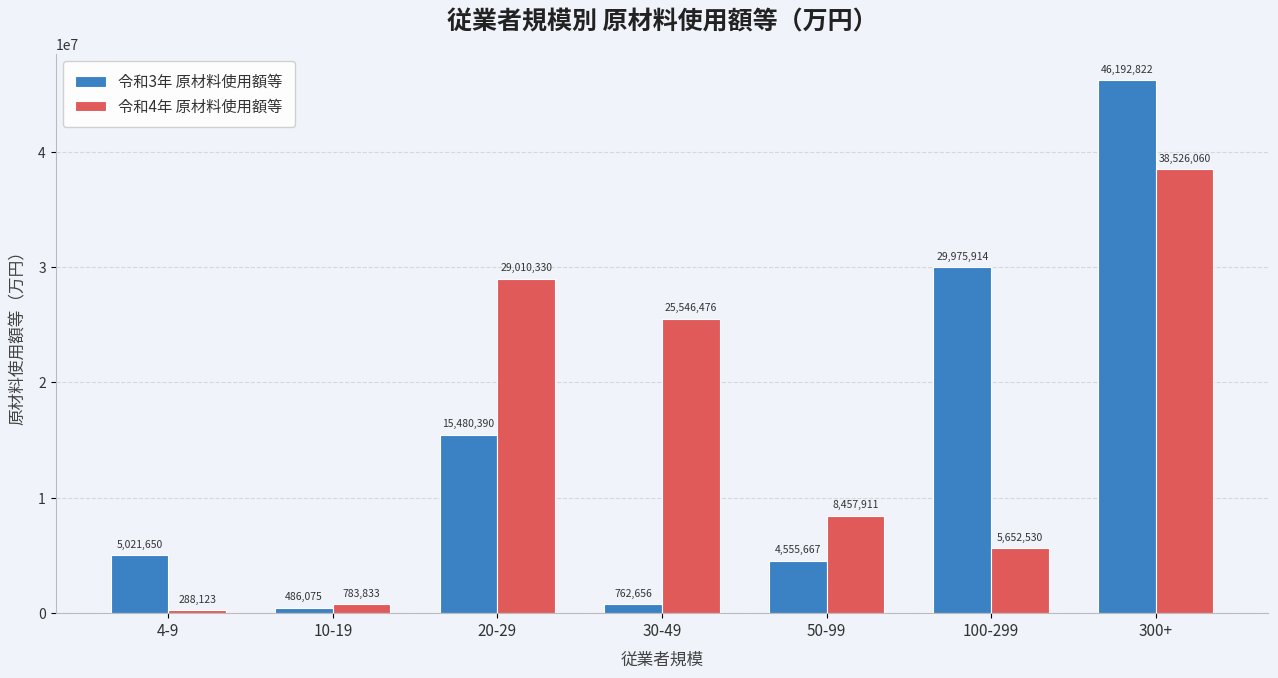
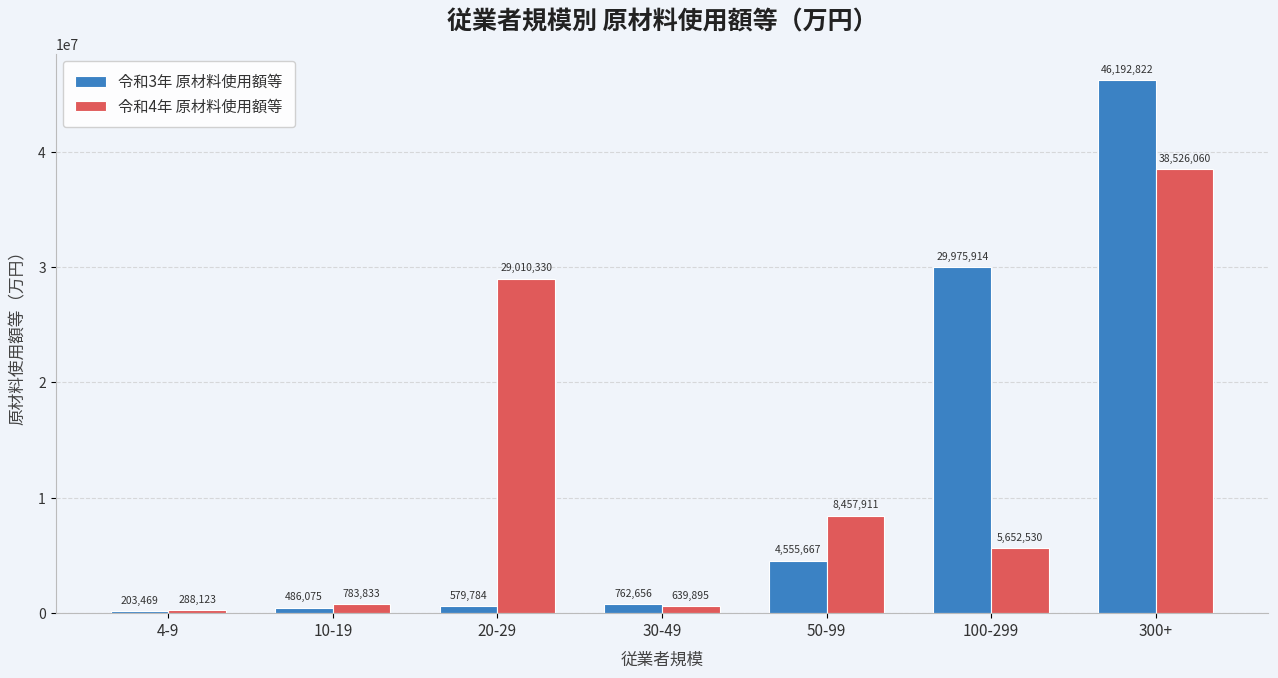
  {
    "令和3年 原材料使用額等": {
-     "4-9": "5,021,650",
+     "4-9": "203,469",
      "10-19": "486,075",
-     "20-29": "15,480,390",
+     "20-29": "579,784",
      "30-49": "762,656",
      "50-99": "4,555,667",
      "100-299": "29,975,914",
      "300+": "46,192,822"
    },
    "令和4年 原材料使用額等": {
      "4-9": "288,123",
      "10-19": "783,833",
      "20-29": "29,010,330",
-     "30-49": "25,546,476",
+     "30-49": "639,895",
      "50-99": "8,457,911",
      "100-299": "5,652,530",
      "300+": "38,526,060"
    }
  }
